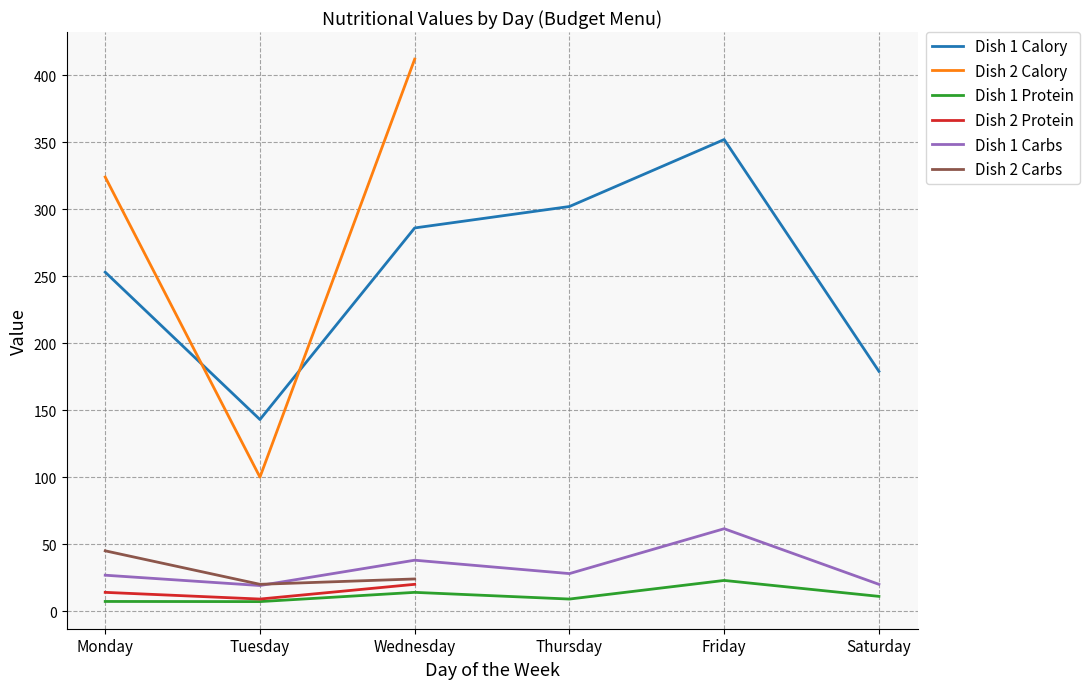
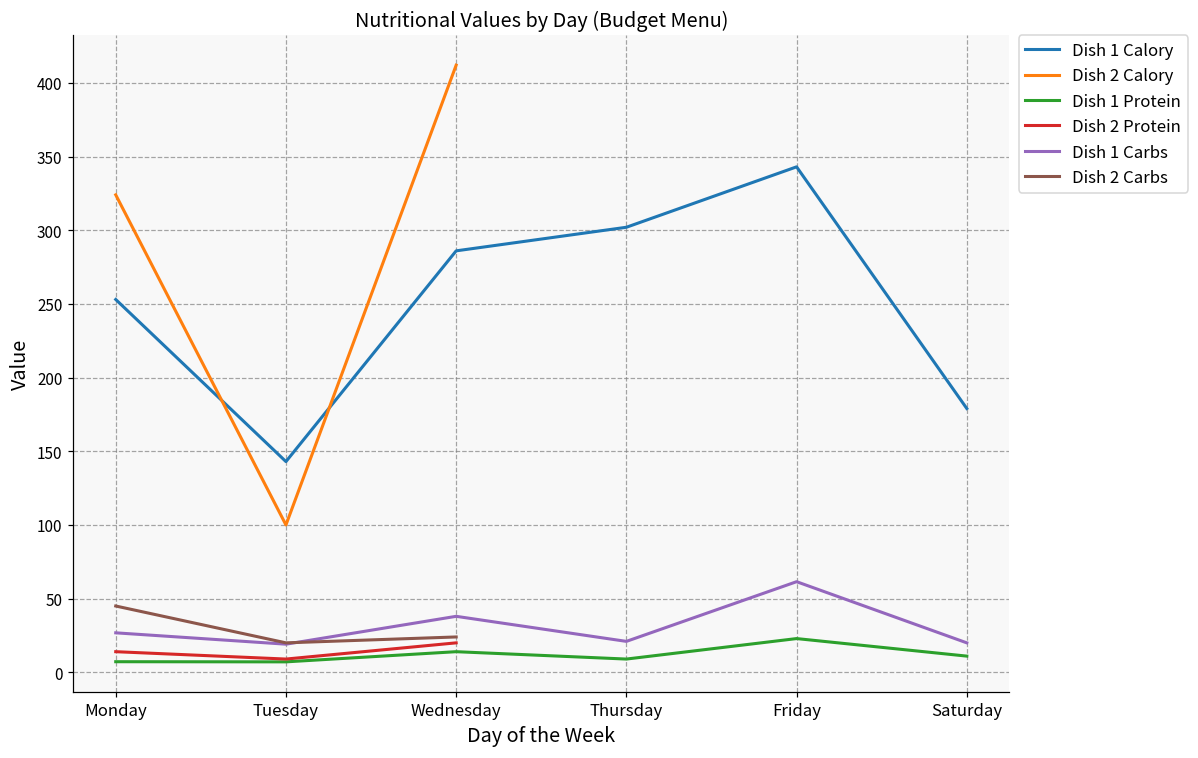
  {
    "Dish 1 Calory": {
      "Monday": 253,
      "Tuesday": 143,
      "Wednesday": 286,
      "Thursday": 302,
-     "Friday": 352,
+     "Friday": 343,
      "Saturday": 179
    },
    "Dish 2 Calory": {
      "Monday": 324,
      "Tuesday": 100,
      "Wednesday": 412,
      "Saturday": 263
    },
    "Dish 1 Protein": {
      "Monday": 7,
      "Wednesday": 14,
      "Thursday": 9,
      "Friday": 23,
      "Saturday": 11
    },
    "Dish 2 Protein": {
      "Monday": 14,
      "Wednesday": 20,
      "Saturday": 9
    },
    "Dish 1 Carbs": {
      "Monday": 27,
      "Wednesday": 38,
-     "Thursday": 28,
+     "Thursday": 21,
      "Friday": 62,
      "Saturday": 20
    },
    "Dish 2 Carbs": {
      "Monday": 45,
      "Wednesday": 24,
      "Saturday": 30
    }
  }
